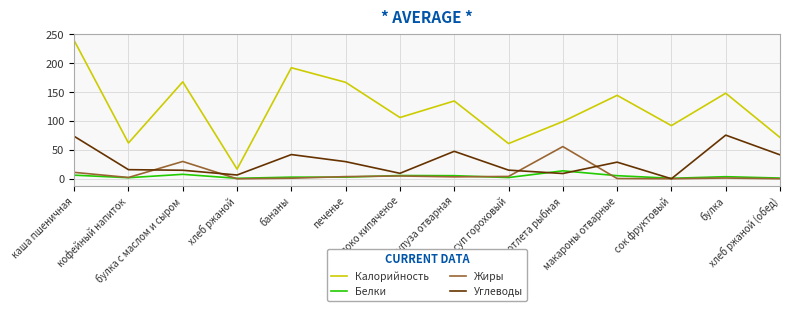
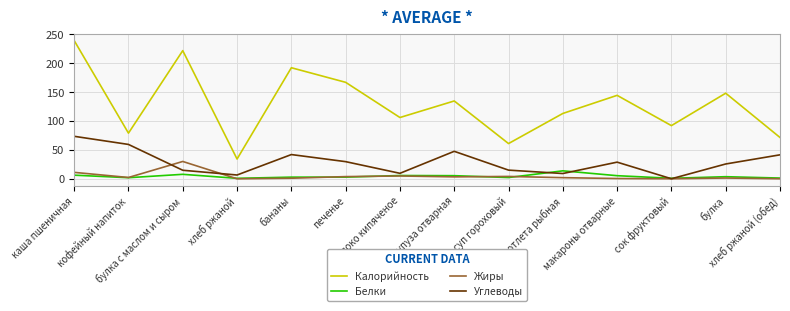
  {
    "Калорийность": {
      "каша пшеничная": 240,
-     "кофейный напиток": 60,
-     "булка с маслом и сыром": 170,
-     "хлеб ржаной": 20,
+     "кофейный напиток": 80,
+     "булка с маслом и сыром": 220,
+     "хлеб ржаной": 30,
      "бананы": 190,
      "печенье": 170,
      "молоко кипяченое": 110,
      "кукупуза отварная": 130,
      "суп гороховый": 60,
-     "котлета рыбная": 100,
+     "котлета рыбная": 110,
      "макароны отварные": 140,
      "сок фруктовый": 90,
      "булка": 150,
      "хлеб ржаной (обед)": 70
    },
    "Белки": {
      "каша пшеничная": 10,
      "булка с маслом и сыром": 10,
      "котлета рыбная": 10,
      "макароны отварные": 10
    },
    "Жиры": {
      "каша пшеничная": 10,
      "булка с маслом и сыром": 30,
-     "котлета рыбная": 60,
+     "котлета рыбная": 0,
      "макароны отварные": 0
    },
    "Углеводы": {
      "каша пшеничная": 70,
-     "кофейный напиток": 20,
+     "кофейный напиток": 60,
      "булка с маслом и сыром": 10,
      "хлеб ржаной": 10,
      "бананы": 40,
      "печенье": 30,
      "кукупуза отварная": 50,
      "суп гороховый": 20,
      "котлета рыбная": 10,
      "макароны отварные": 30,
-     "булка": 80,
+     "булка": 30,
      "хлеб ржаной (обед)": 40
    }
  }
